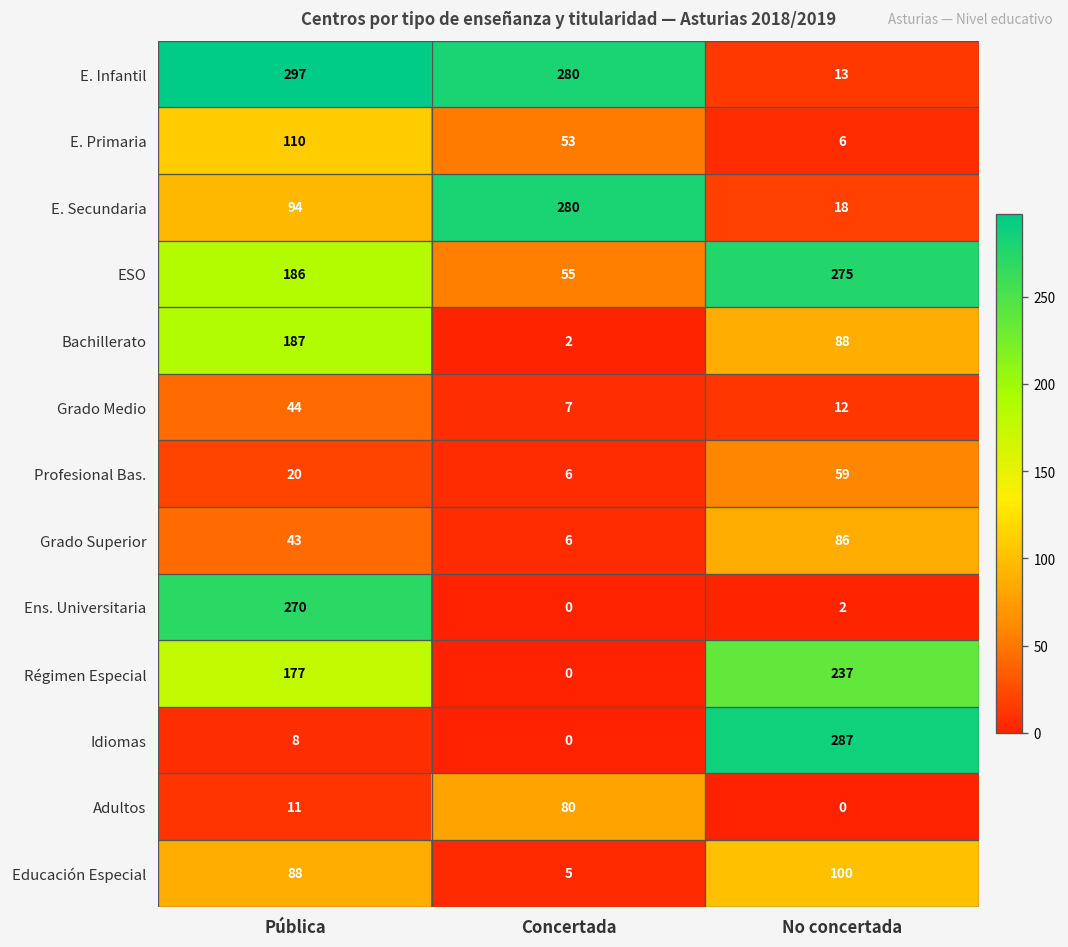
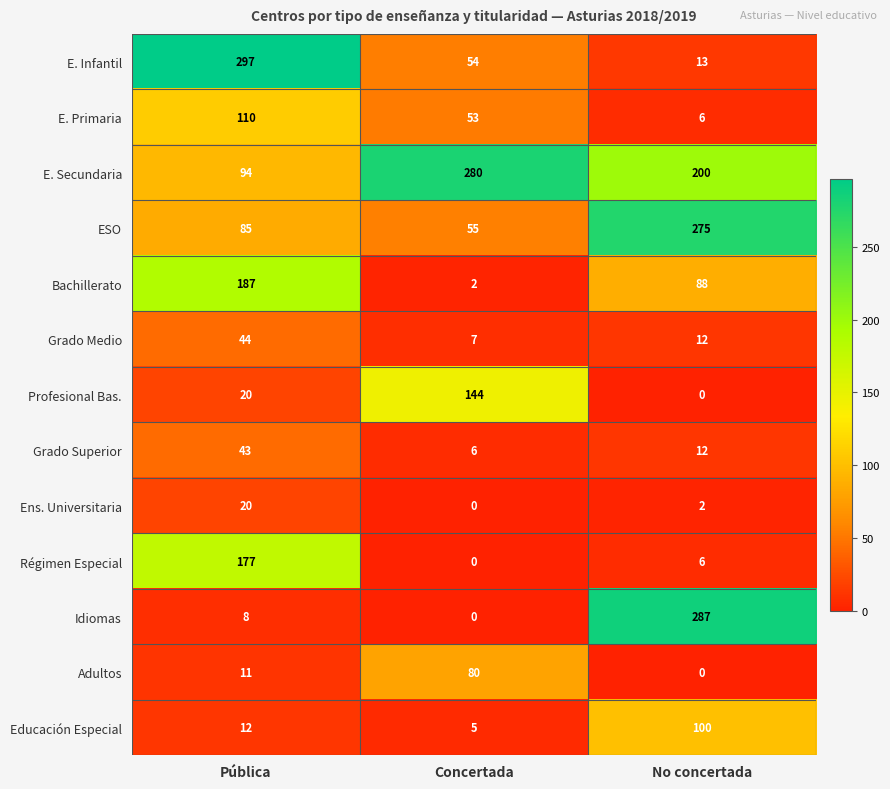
  {
    "E. Infantil": {
      "Pública": 297,
-     "Concertada": 280,
+     "Concertada": 54,
      "No concertada": 13
    },
    "E. Primaria": {
      "Pública": 110,
      "Concertada": 53,
      "No concertada": 6
    },
    "E. Secundaria": {
      "Pública": 94,
      "Concertada": 280,
-     "No concertada": 18
+     "No concertada": 200
    },
    "ESO": {
-     "Pública": 186,
+     "Pública": 85,
      "Concertada": 55,
      "No concertada": 275
    },
    "Bachillerato": {
      "Pública": 187,
      "Concertada": 2,
      "No concertada": 88
    },
    "Grado Medio": {
      "Pública": 44,
      "Concertada": 7,
      "No concertada": 12
    },
    "Profesional Bas.": {
      "Pública": 20,
-     "Concertada": 6,
-     "No concertada": 59
+     "Concertada": 144,
+     "No concertada": 0
    },
    "Grado Superior": {
      "Pública": 43,
      "Concertada": 6,
-     "No concertada": 86
+     "No concertada": 12
    },
    "Ens. Universitaria": {
-     "Pública": 270,
+     "Pública": 20,
      "Concertada": 0,
      "No concertada": 2
    },
    "Régimen Especial": {
      "Pública": 177,
      "Concertada": 0,
-     "No concertada": 237
+     "No concertada": 6
    },
    "Idiomas": {
      "Pública": 8,
      "Concertada": 0,
      "No concertada": 287
    },
    "Adultos": {
      "Pública": 11,
      "Concertada": 80,
      "No concertada": 0
    },
    "Educación Especial": {
-     "Pública": 88,
+     "Pública": 12,
      "Concertada": 5,
      "No concertada": 100
    }
  }
